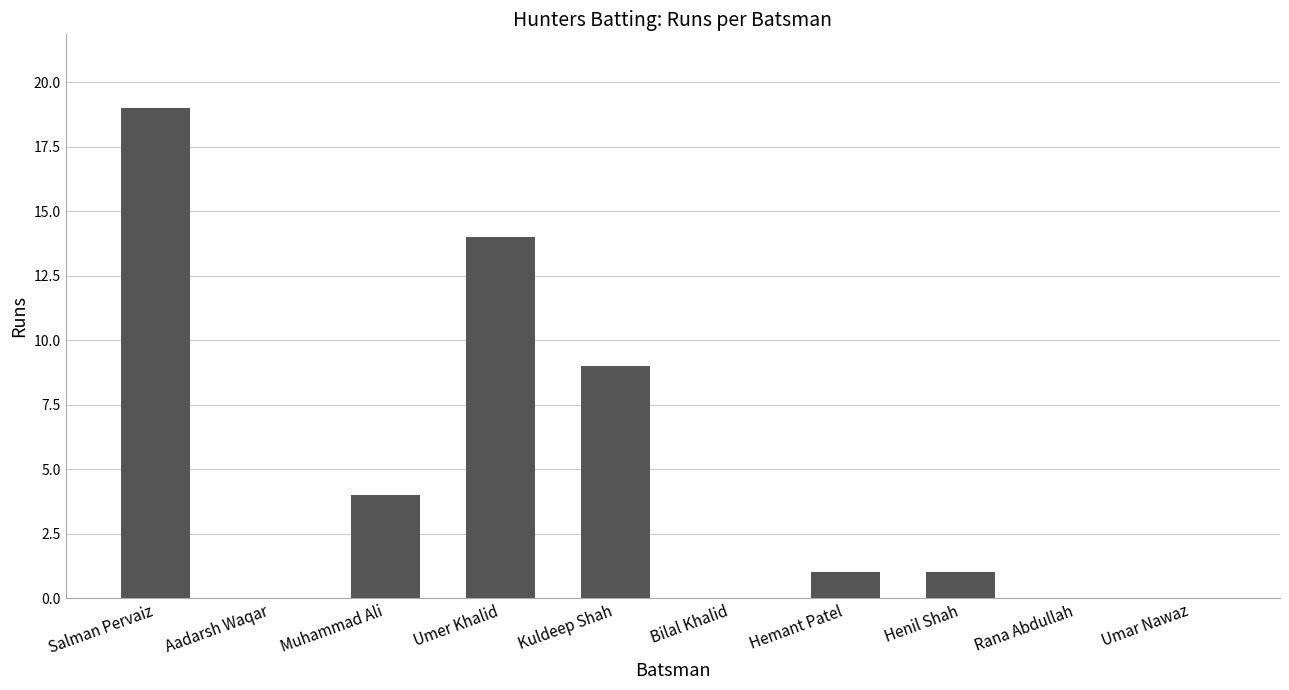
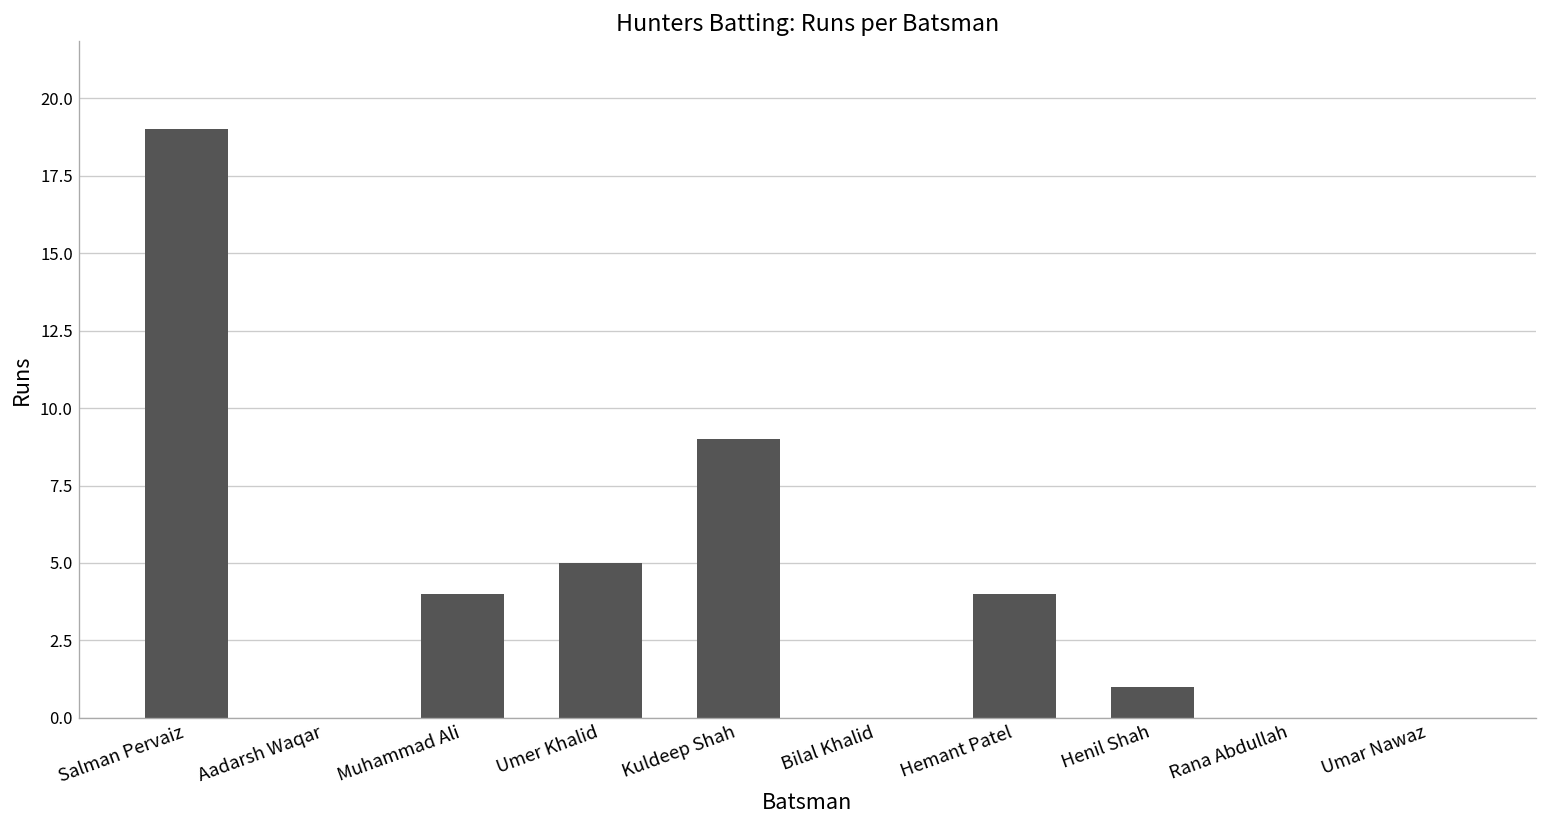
  {
    "Salman Pervaiz": 19,
    "Aadarsh Waqar": 0,
    "Muhammad Ali": 4,
-   "Umer Khalid": 14,
+   "Umer Khalid": 5,
    "Kuldeep Shah": 9,
    "Bilal Khalid": 0,
-   "Hemant Patel": 1,
+   "Hemant Patel": 4,
    "Henil Shah": 1,
    "Rana Abdullah": 0,
    "Umar Nawaz": 0
  }
